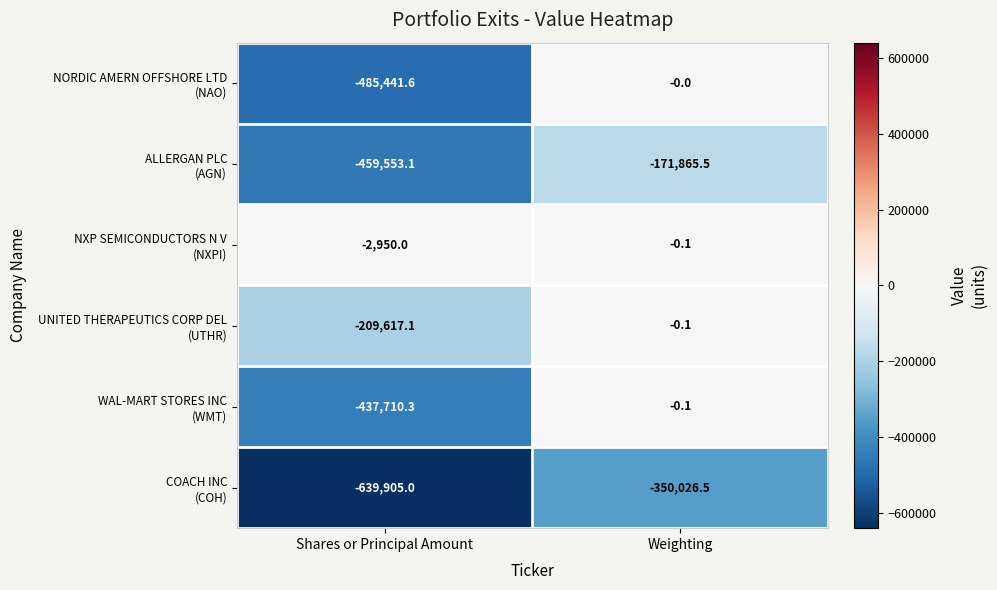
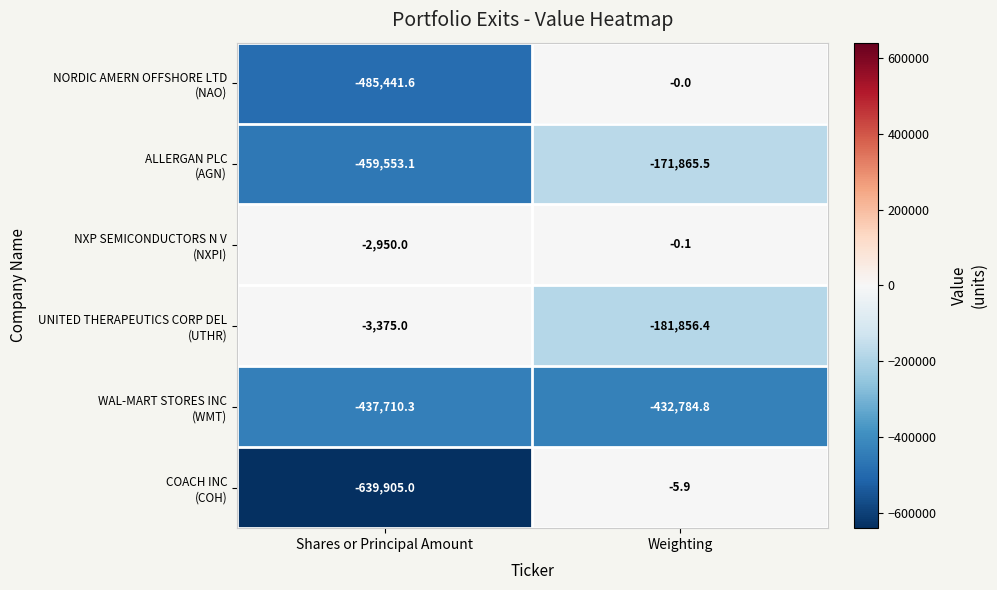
  {
    "NORDIC AMERN OFFSHORE LTD (NAO)": {
      "Shares or Principal Amount": "-485,441.6",
      "Weighting": "-0.0"
    },
    "ALLERGAN PLC (AGN)": {
      "Shares or Principal Amount": "-459,553.1",
      "Weighting": "-171,865.5"
    },
    "NXP SEMICONDUCTORS N V (NXPI)": {
      "Shares or Principal Amount": "-2,950.0",
      "Weighting": "-0.1"
    },
    "UNITED THERAPEUTICS CORP DEL (UTHR)": {
-     "Shares or Principal Amount": "-209,617.1",
-     "Weighting": "-0.1"
+     "Shares or Principal Amount": "-3,375.0",
+     "Weighting": "-181,856.4"
    },
    "WAL-MART STORES INC (WMT)": {
      "Shares or Principal Amount": "-437,710.3",
-     "Weighting": "-0.1"
+     "Weighting": "-432,784.8"
    },
    "COACH INC (COH)": {
      "Shares or Principal Amount": "-639,905.0",
-     "Weighting": "-350,026.5"
+     "Weighting": "-5.9"
    }
  }
